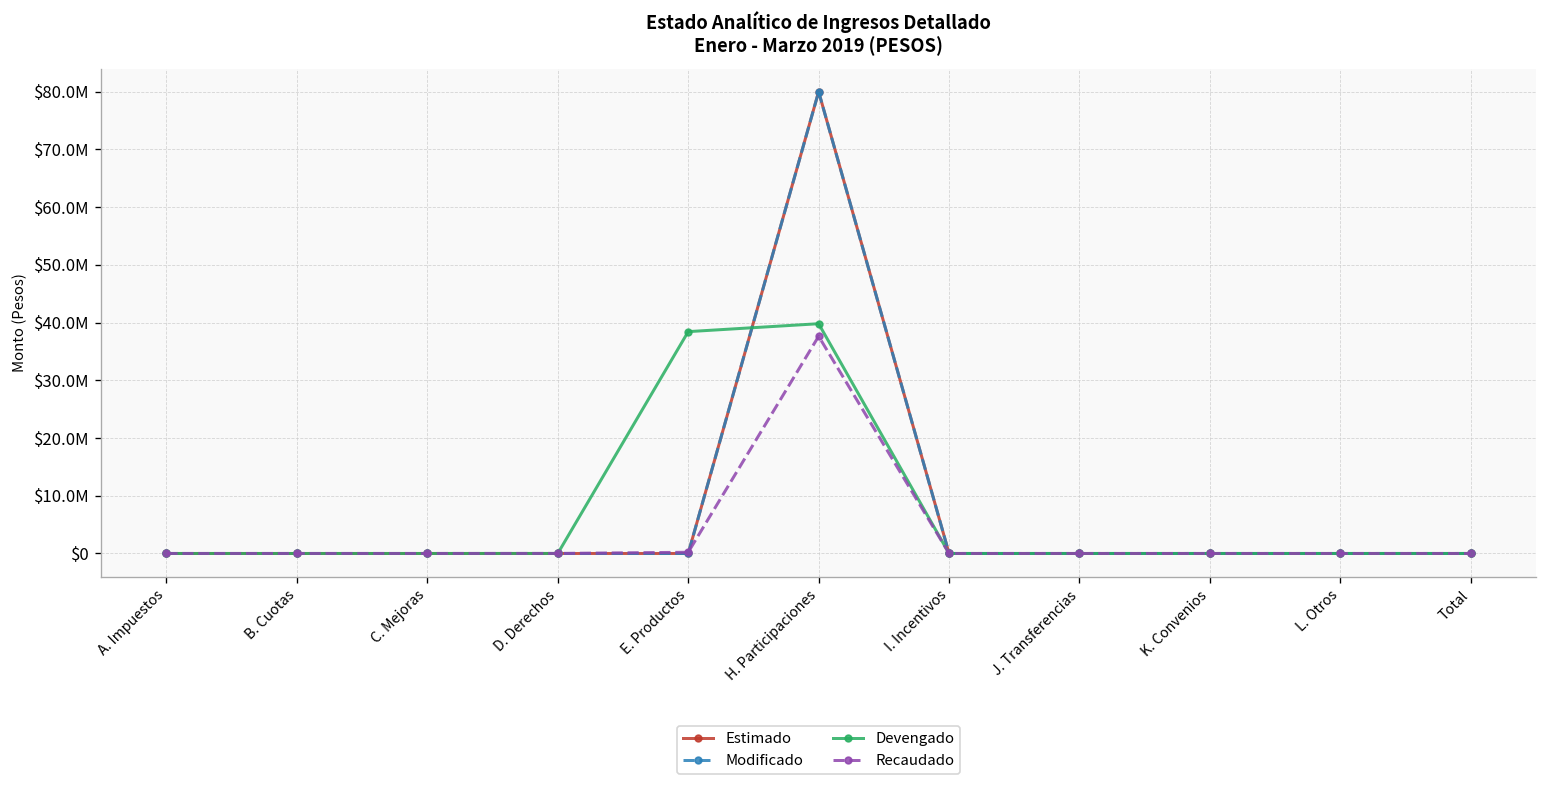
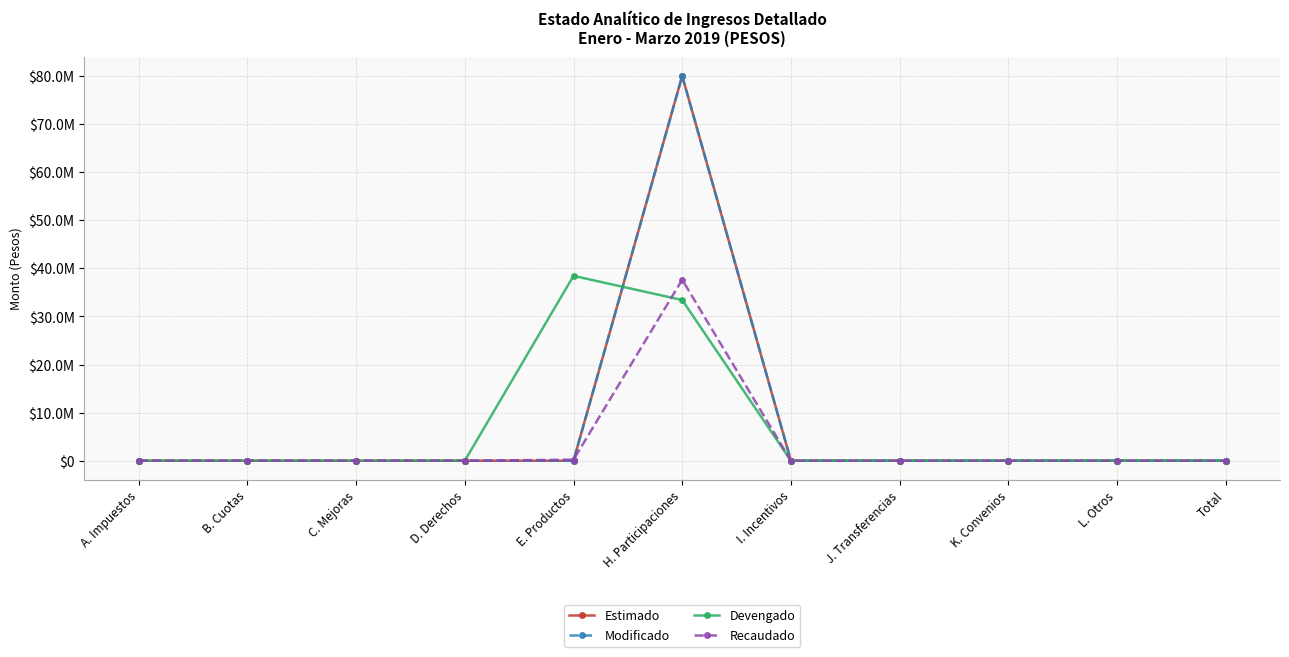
  {
    "Modificado": {
      "H. Participaciones": "$80000000"
    },
    "Devengado": {
      "E. Productos": "$38000000",
-     "H. Participaciones": "$40000000"
+     "H. Participaciones": "$33000000"
    },
    "Recaudado": {
      "H. Participaciones": "$38000000"
    }
  }
